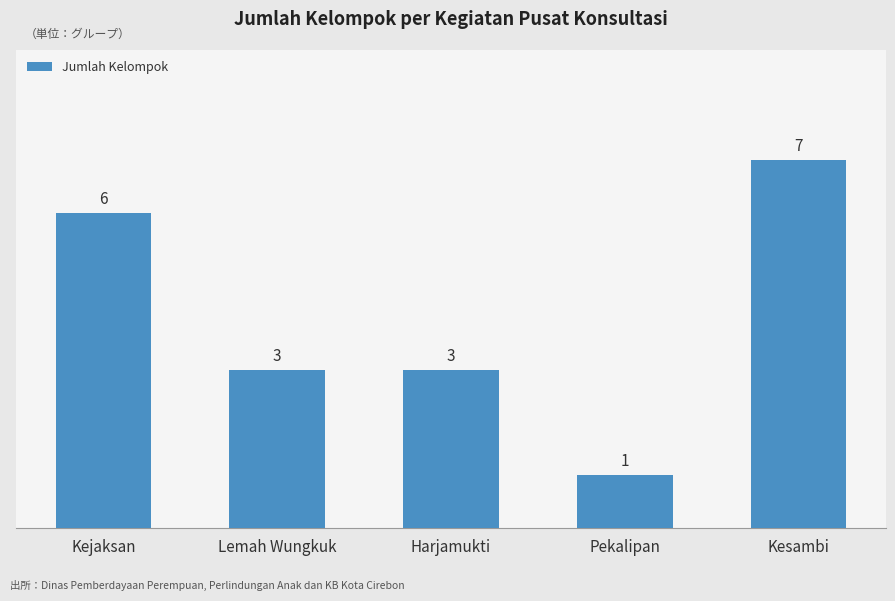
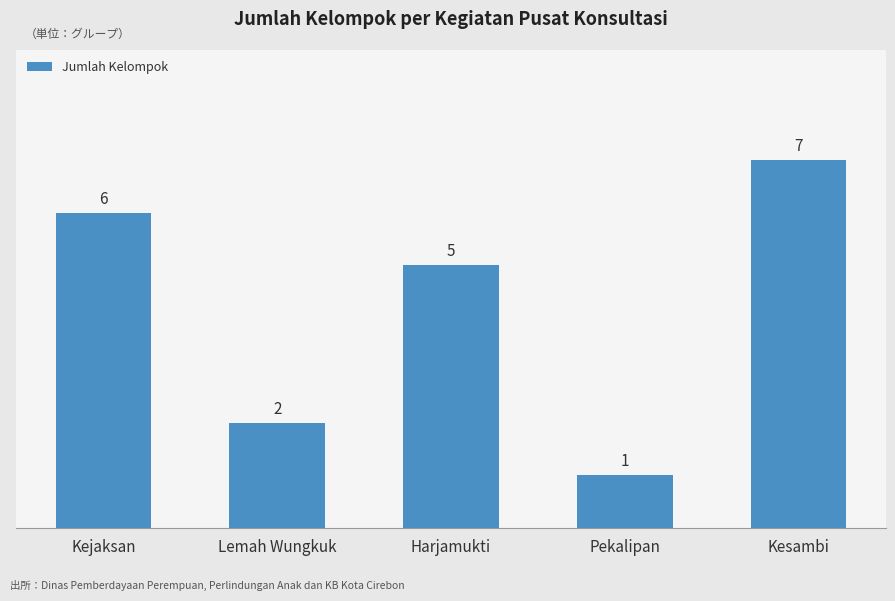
  {
    "Kejaksan": 6,
-   "Lemah Wungkuk": 3,
-   "Harjamukti": 3,
+   "Lemah Wungkuk": 2,
+   "Harjamukti": 5,
    "Pekalipan": 1,
    "Kesambi": 7
  }
